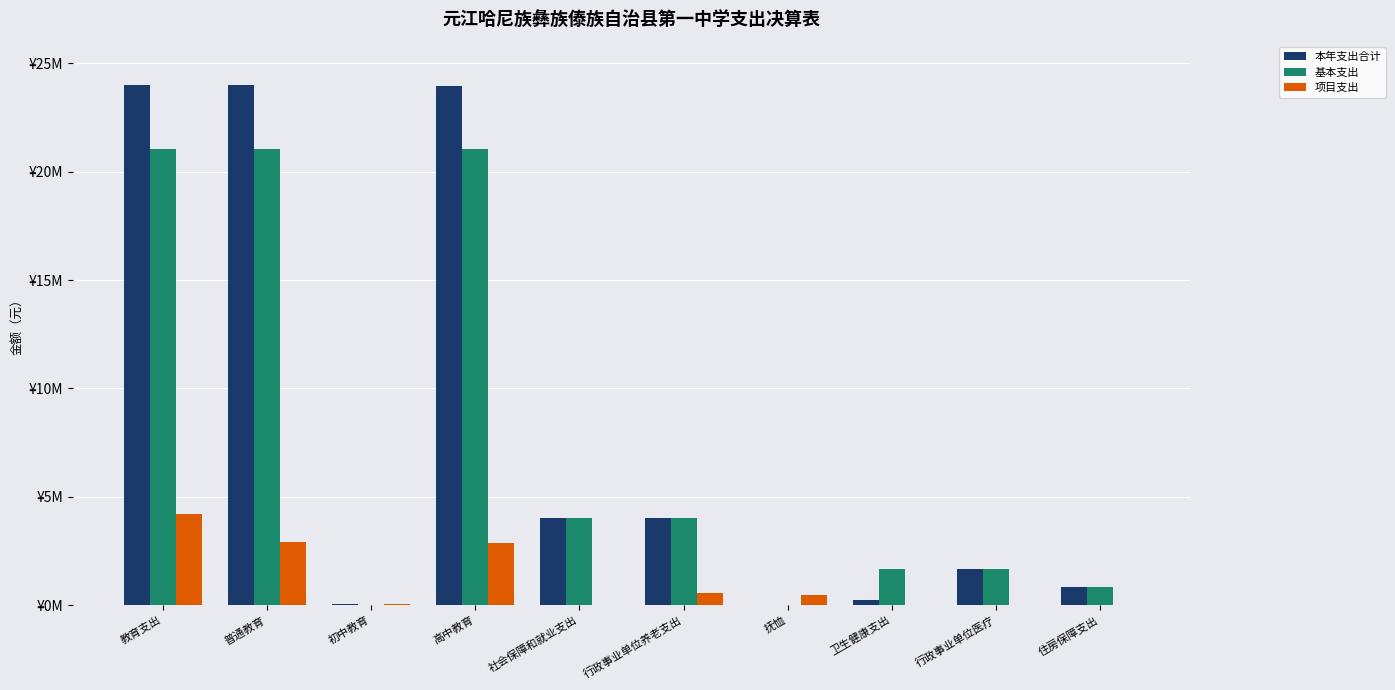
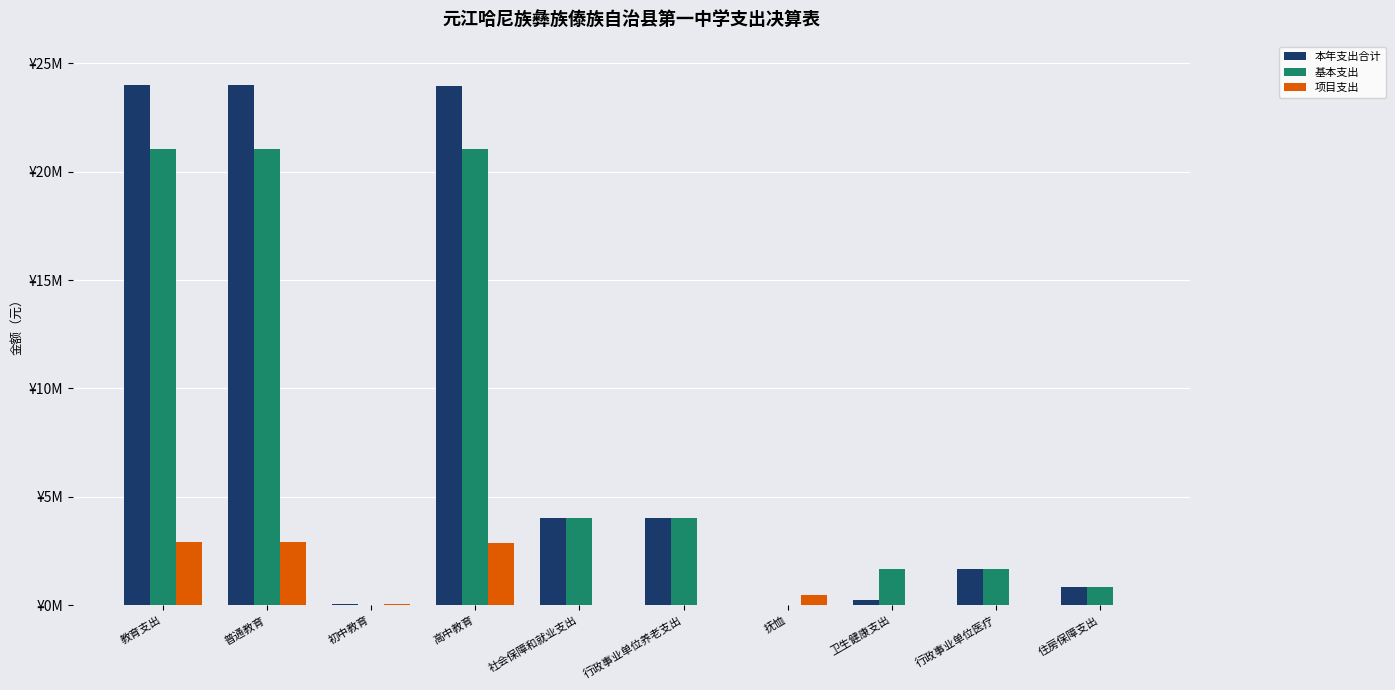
  {
    "本年支出合计": {
      "教育支出": "¥24000000",
      "普通教育": "¥24000000",
      "高中教育": "¥24000000",
      "社会保障和就业支出": "¥4000000",
      "行政事业单位养老支出": "¥4000000",
      "卫生健康支出": "¥300000",
      "行政事业单位医疗": "¥1700000",
      "住房保障支出": "¥800000"
    },
    "基本支出": {
      "教育支出": "¥21100000",
      "普通教育": "¥21100000",
      "初中教育": "¥0",
      "高中教育": "¥21100000",
      "社会保障和就业支出": "¥4000000",
      "行政事业单位养老支出": "¥4000000",
      "卫生健康支出": "¥1700000",
      "行政事业单位医疗": "¥1700000",
      "住房保障支出": "¥800000"
    },
    "项目支出": {
-     "教育支出": "¥4200000",
+     "教育支出": "¥2900000",
      "普通教育": "¥2900000",
      "高中教育": "¥2900000",
      "社会保障和就业支出": "¥0",
-     "行政事业单位养老支出": "¥500000",
+     "行政事业单位养老支出": "¥0",
      "抚恤": "¥500000",
      "卫生健康支出": "¥0",
      "行政事业单位医疗": "¥0",
      "住房保障支出": "¥0"
    }
  }
